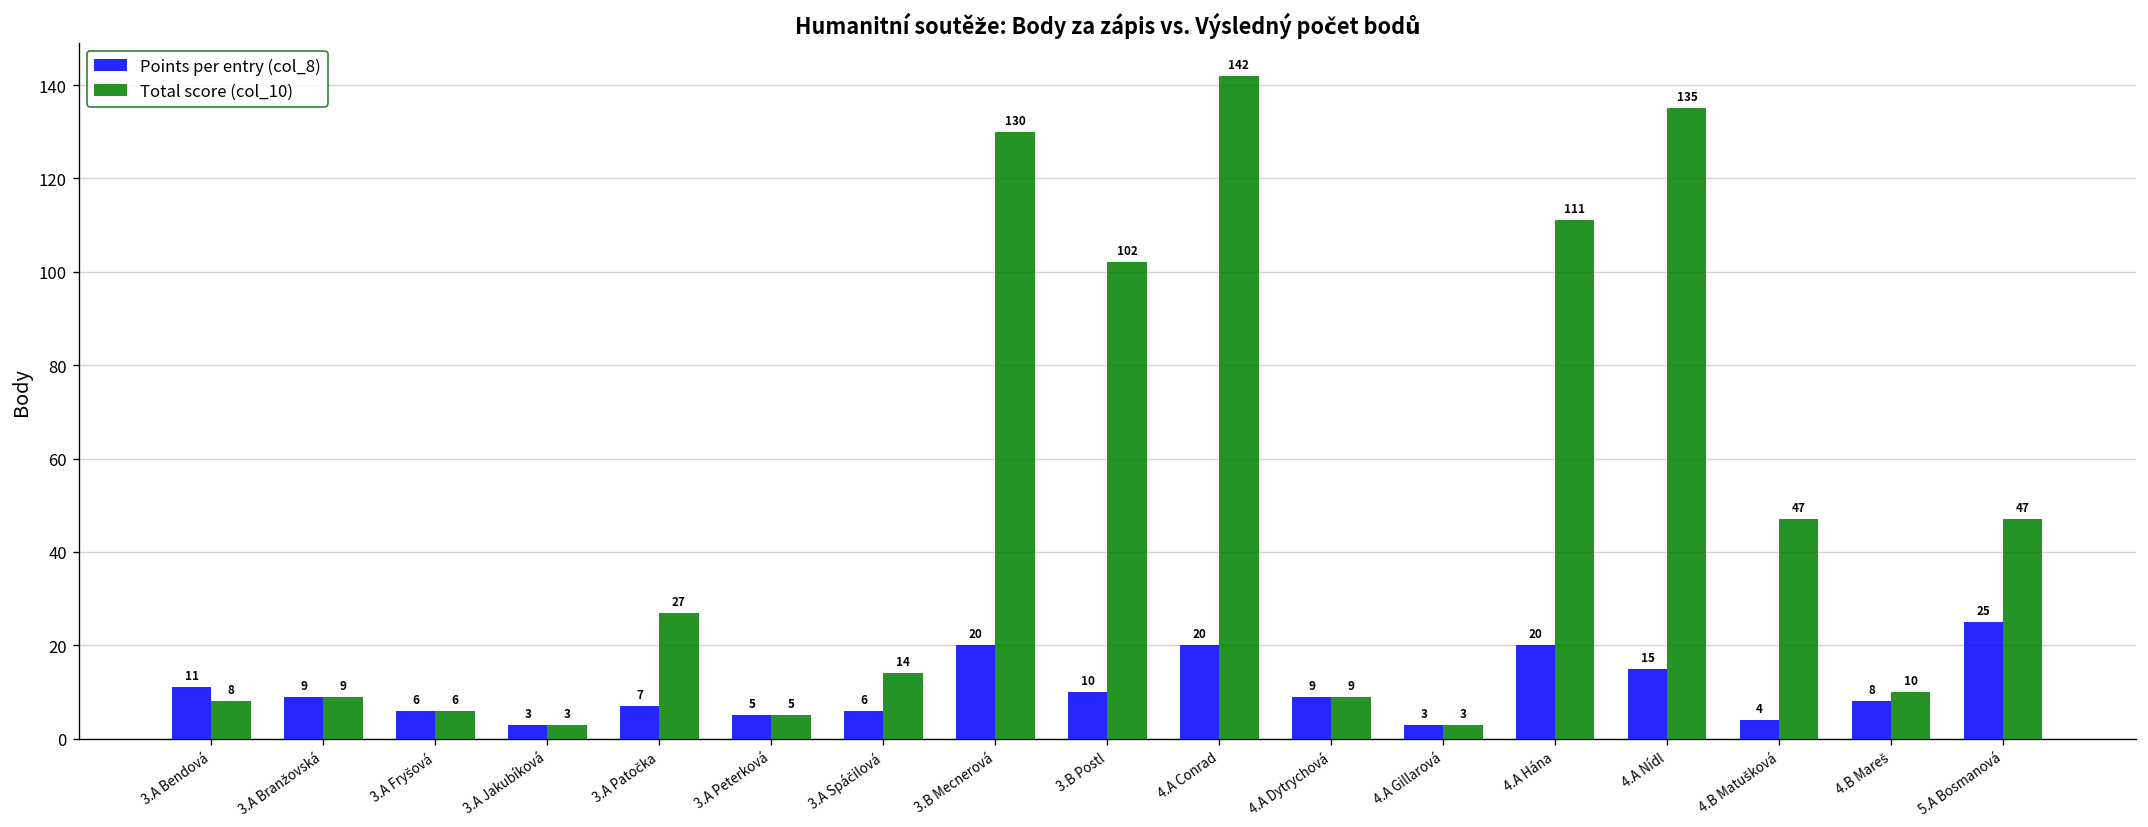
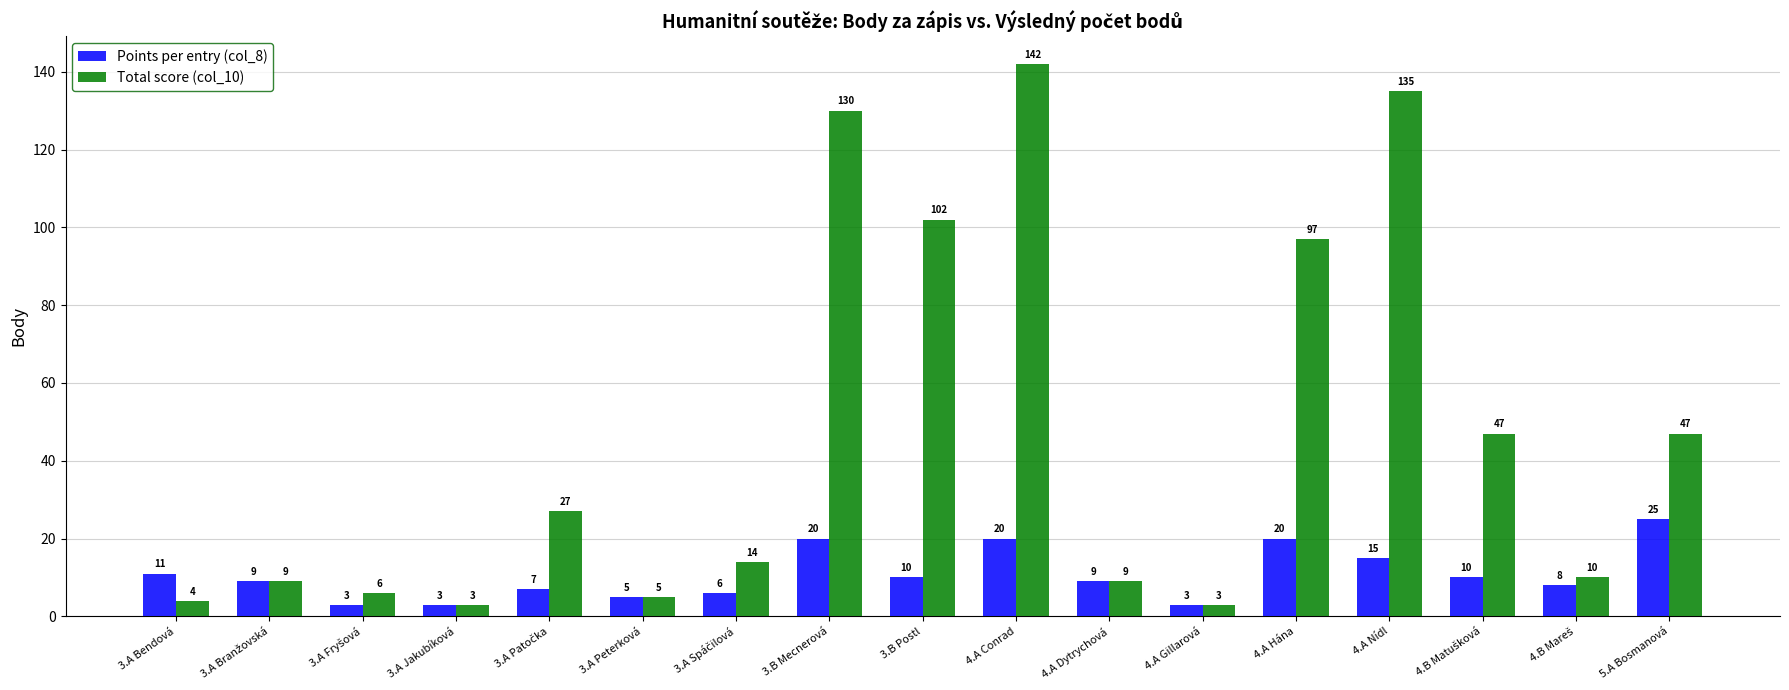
  {
    "Points per entry (col_8)": {
      "3.A Bendová": 11,
      "3.A Branžovská": 9,
-     "3.A Fryšová": 6,
+     "3.A Fryšová": 3,
      "3.A Jakubíková": 3,
      "3.A Patočka": 7,
      "3.A Peterková": 5,
      "3.A Spáčilová": 6,
      "3.B Mecnerová": 20,
      "3.B Postl": 10,
      "4.A Conrad": 20,
      "4.A Dytrychová": 9,
      "4.A Gillarová": 3,
      "4.A Hána": 20,
      "4.A Nídl": 15,
-     "4.B Matušková": 4,
+     "4.B Matušková": 10,
      "4.B Mareš": 8,
      "5.A Bosmanová": 25
    },
    "Total score (col_10)": {
-     "3.A Bendová": 8,
+     "3.A Bendová": 4,
      "3.A Branžovská": 9,
      "3.A Fryšová": 6,
      "3.A Jakubíková": 3,
      "3.A Patočka": 27,
      "3.A Peterková": 5,
      "3.A Spáčilová": 14,
      "3.B Mecnerová": 130,
      "3.B Postl": 102,
      "4.A Conrad": 142,
      "4.A Dytrychová": 9,
      "4.A Gillarová": 3,
-     "4.A Hána": 111,
+     "4.A Hána": 97,
      "4.A Nídl": 135,
      "4.B Matušková": 47,
      "4.B Mareš": 10,
      "5.A Bosmanová": 47
    }
  }
